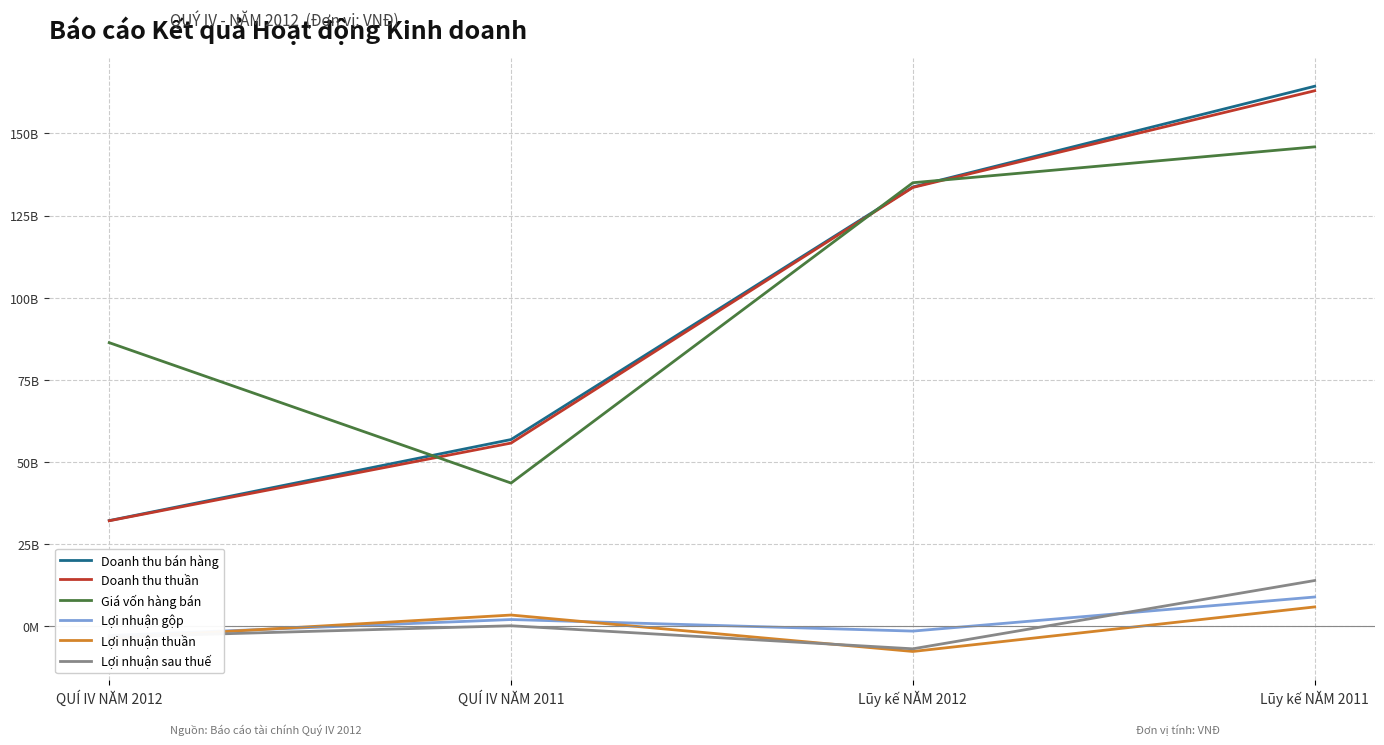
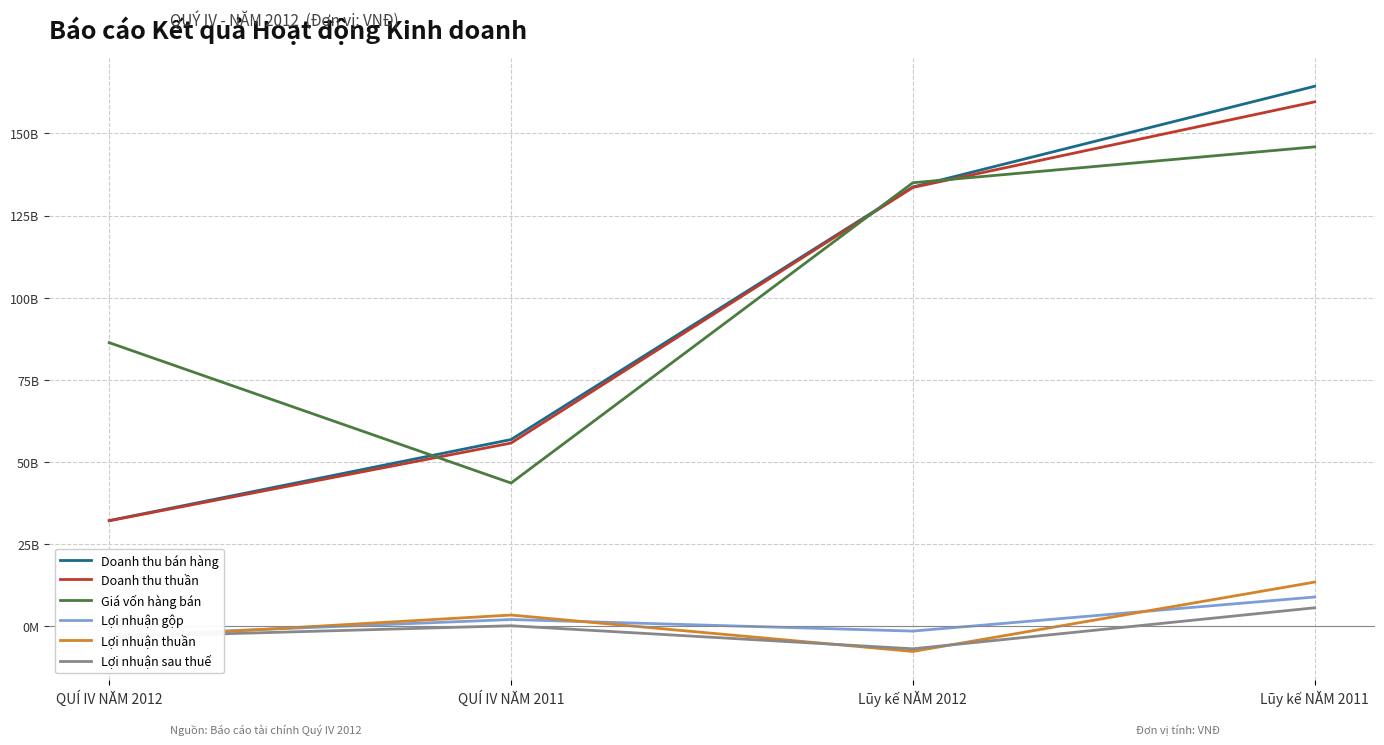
  {
    "Doanh thu bán hàng": {
      "QUÍ IV NĂM 2011": 57000000000,
      "Lũy kế NĂM 2011": 164000000000
    },
    "Doanh thu thuần": {
      "QUÍ IV NĂM 2011": 56000000000,
-     "Lũy kế NĂM 2011": 163000000000
+     "Lũy kế NĂM 2011": 160000000000
    },
    "Giá vốn hàng bán": {
      "QUÍ IV NĂM 2012": 86000000000,
      "QUÍ IV NĂM 2011": 44000000000,
      "Lũy kế NĂM 2012": 135000000000,
      "Lũy kế NĂM 2011": 146000000000
    },
    "Lợi nhuận gộp": {
      "QUÍ IV NĂM 2011": 2000000000,
      "Lũy kế NĂM 2012": -1000000000,
      "Lũy kế NĂM 2011": 9000000000
    },
    "Lợi nhuận thuần": {
      "QUÍ IV NĂM 2011": 3000000000,
      "Lũy kế NĂM 2012": -8000000000,
-     "Lũy kế NĂM 2011": 6000000000
+     "Lũy kế NĂM 2011": 13000000000
    },
    "Lợi nhuận sau thuế": {
      "QUÍ IV NĂM 2011": 0,
      "Lũy kế NĂM 2012": -7000000000,
-     "Lũy kế NĂM 2011": 14000000000
+     "Lũy kế NĂM 2011": 6000000000
    }
  }
